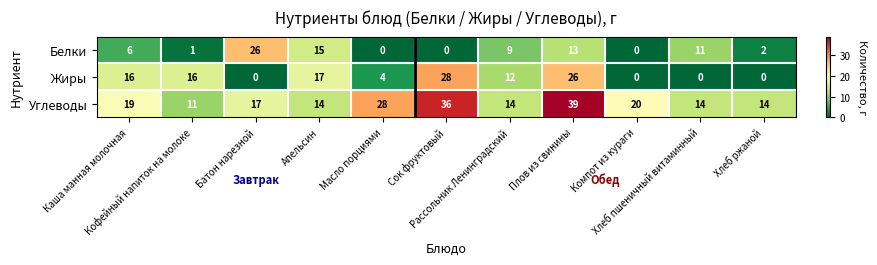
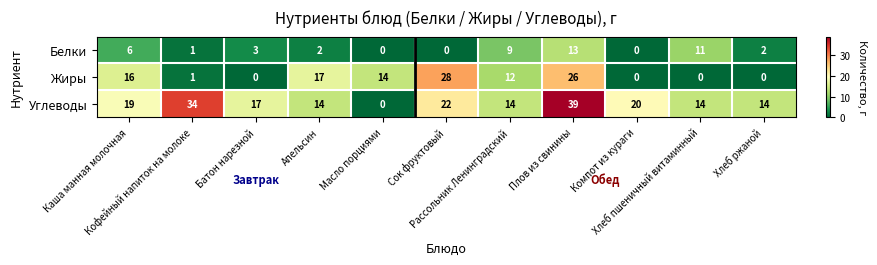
  {
    "Белки": {
      "Каша манная молочная": 6,
      "Кофейный напиток на молоке": 1,
-     "Батон нарезной": 26,
-     "Апельсин": 15,
+     "Батон нарезной": 3,
+     "Апельсин": 2,
      "Масло порциями": 0,
      "Сок фруктовый": 0,
      "Рассольник Ленинградский": 9,
      "Плов из свинины": 13,
      "Компот из кураги": 0,
      "Хлеб пшеничный витаминный": 11,
      "Хлеб ржаной": 2
    },
    "Жиры": {
      "Каша манная молочная": 16,
-     "Кофейный напиток на молоке": 16,
+     "Кофейный напиток на молоке": 1,
      "Батон нарезной": 0,
      "Апельсин": 17,
-     "Масло порциями": 4,
+     "Масло порциями": 14,
      "Сок фруктовый": 28,
      "Рассольник Ленинградский": 12,
      "Плов из свинины": 26,
      "Компот из кураги": 0,
      "Хлеб пшеничный витаминный": 0,
      "Хлеб ржаной": 0
    },
    "Углеводы": {
      "Каша манная молочная": 19,
-     "Кофейный напиток на молоке": 11,
+     "Кофейный напиток на молоке": 34,
      "Батон нарезной": 17,
      "Апельсин": 14,
-     "Масло порциями": 28,
-     "Сок фруктовый": 36,
+     "Масло порциями": 0,
+     "Сок фруктовый": 22,
      "Рассольник Ленинградский": 14,
      "Плов из свинины": 39,
      "Компот из кураги": 20,
      "Хлеб пшеничный витаминный": 14,
      "Хлеб ржаной": 14
    }
  }
